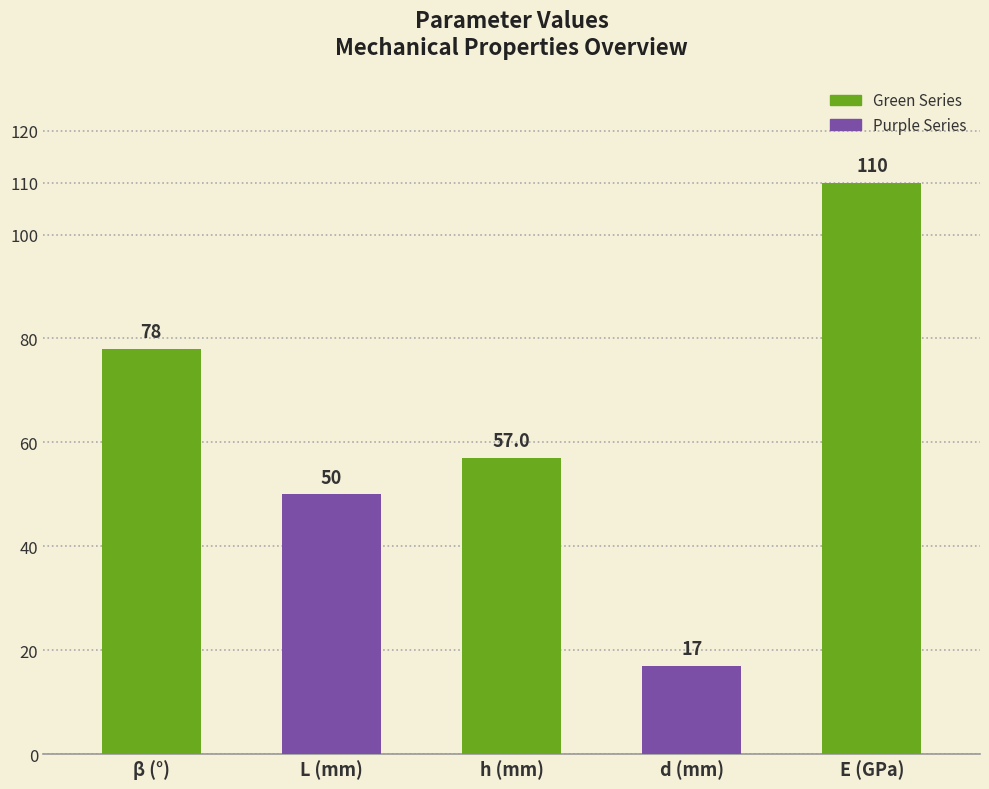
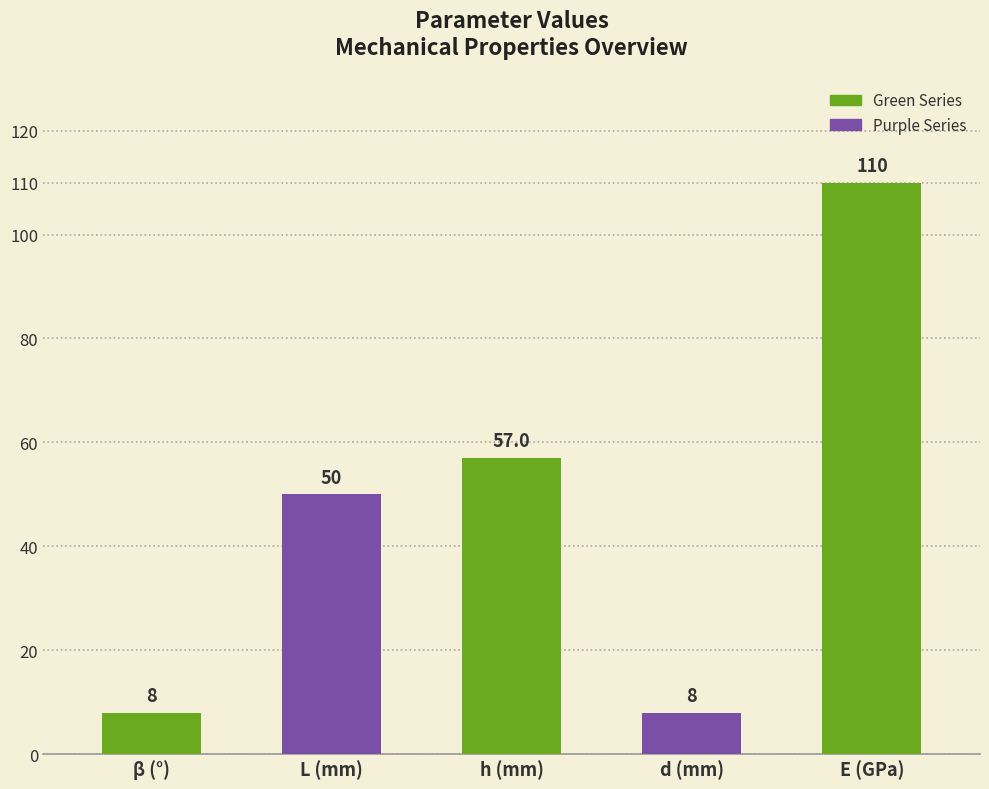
  {
-   "β (°)": 78,
+   "β (°)": 8,
    "L (mm)": 50,
    "h (mm)": 57.0,
-   "d (mm)": 17,
+   "d (mm)": 8,
    "E (GPa)": 110
  }
